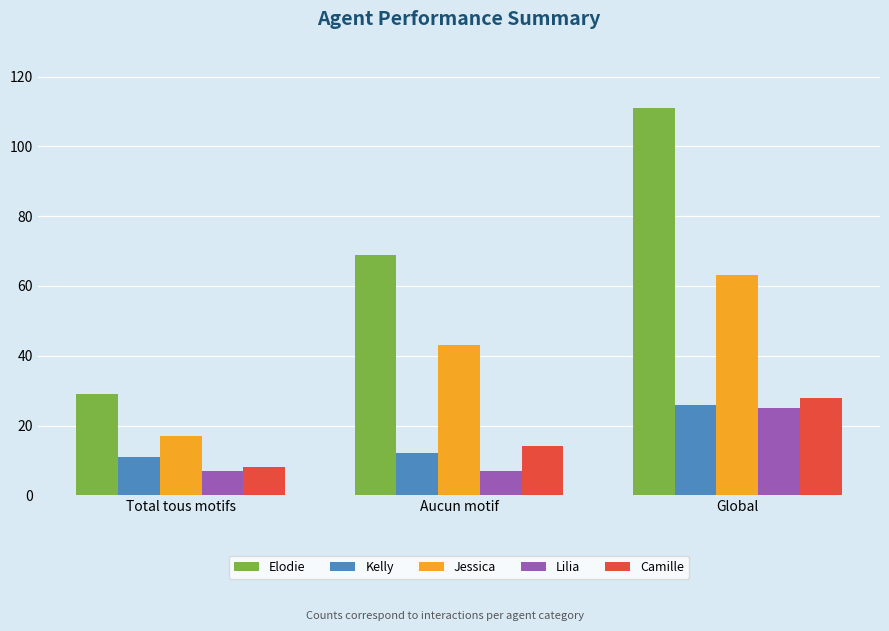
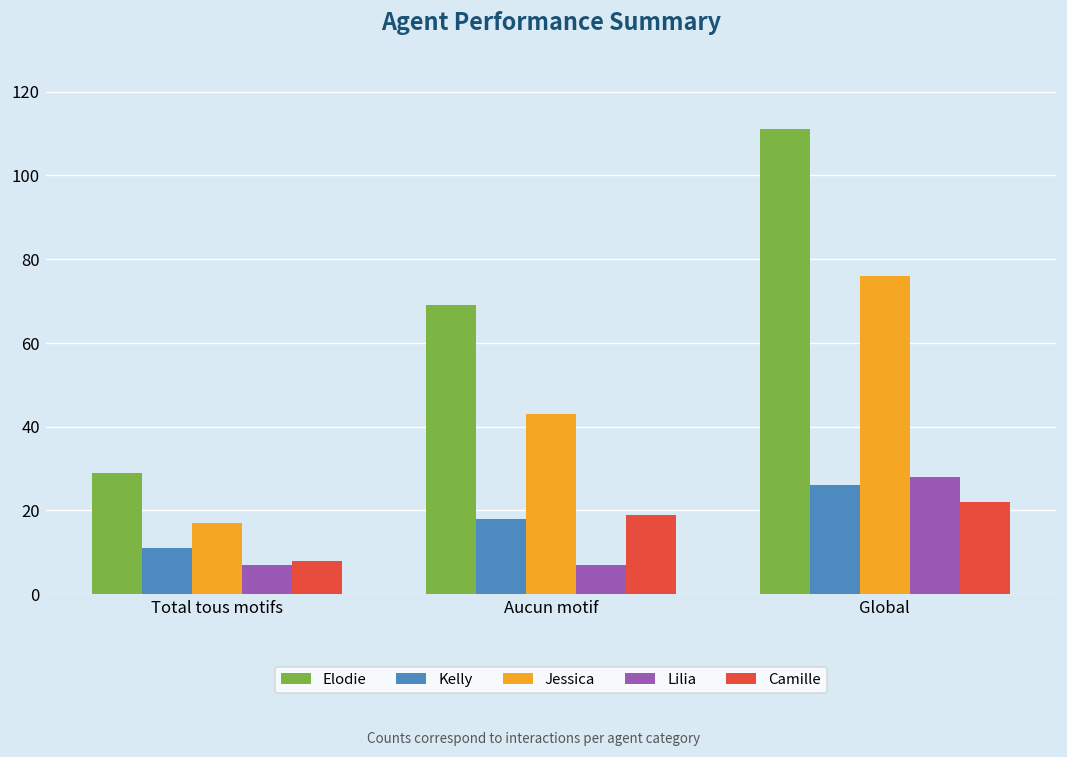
  {
    "Elodie": {
      "Total tous motifs": 29,
      "Aucun motif": 69,
      "Global": 111
    },
    "Kelly": {
      "Total tous motifs": 11,
-     "Aucun motif": 12,
+     "Aucun motif": 18,
      "Global": 26
    },
    "Jessica": {
      "Total tous motifs": 17,
      "Aucun motif": 43,
-     "Global": 63
+     "Global": 76
    },
    "Lilia": {
      "Total tous motifs": 7,
      "Aucun motif": 7,
-     "Global": 25
+     "Global": 28
    },
    "Camille": {
      "Total tous motifs": 8,
-     "Aucun motif": 14,
-     "Global": 28
+     "Aucun motif": 19,
+     "Global": 22
    }
  }
